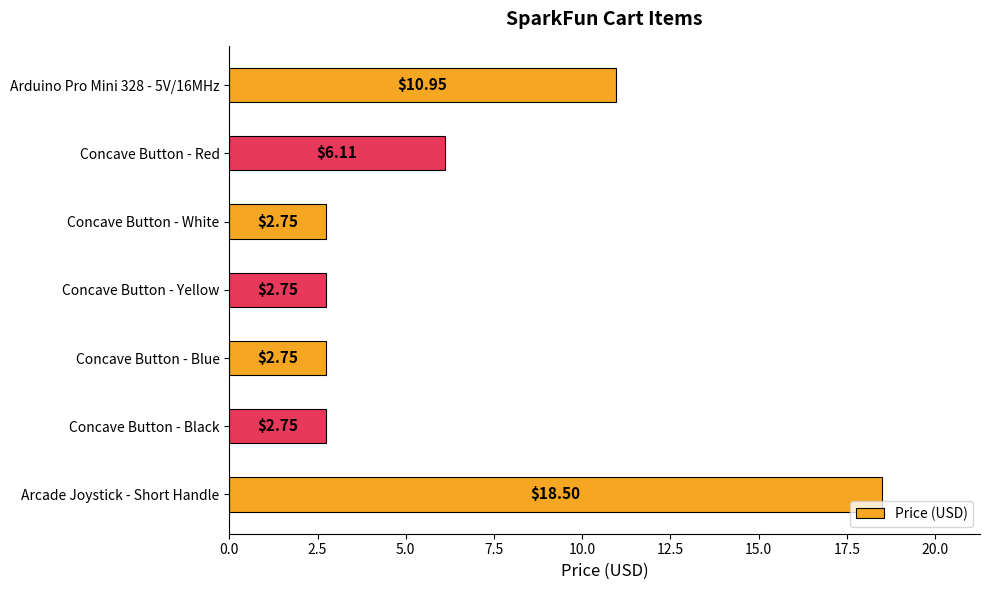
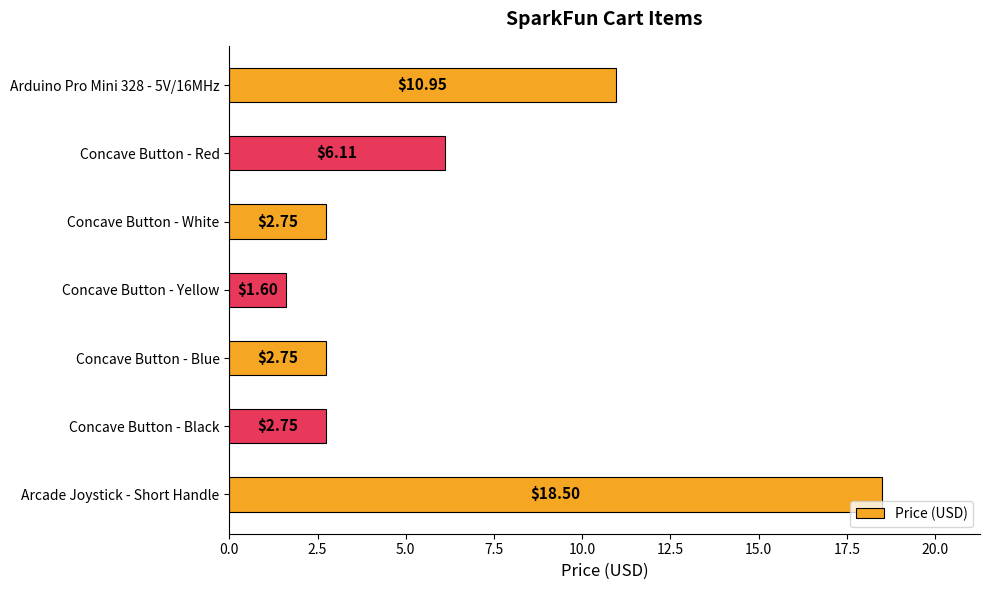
  {
    "Arduino Pro Mini 328 - 5V/16MHz": "$10.95",
    "Concave Button - Red": "$6.11",
    "Concave Button - White": "$2.75",
-   "Concave Button - Yellow": "$2.75",
+   "Concave Button - Yellow": "$1.60",
    "Concave Button - Blue": "$2.75",
    "Concave Button - Black": "$2.75",
    "Arcade Joystick - Short Handle": "$18.50"
  }
